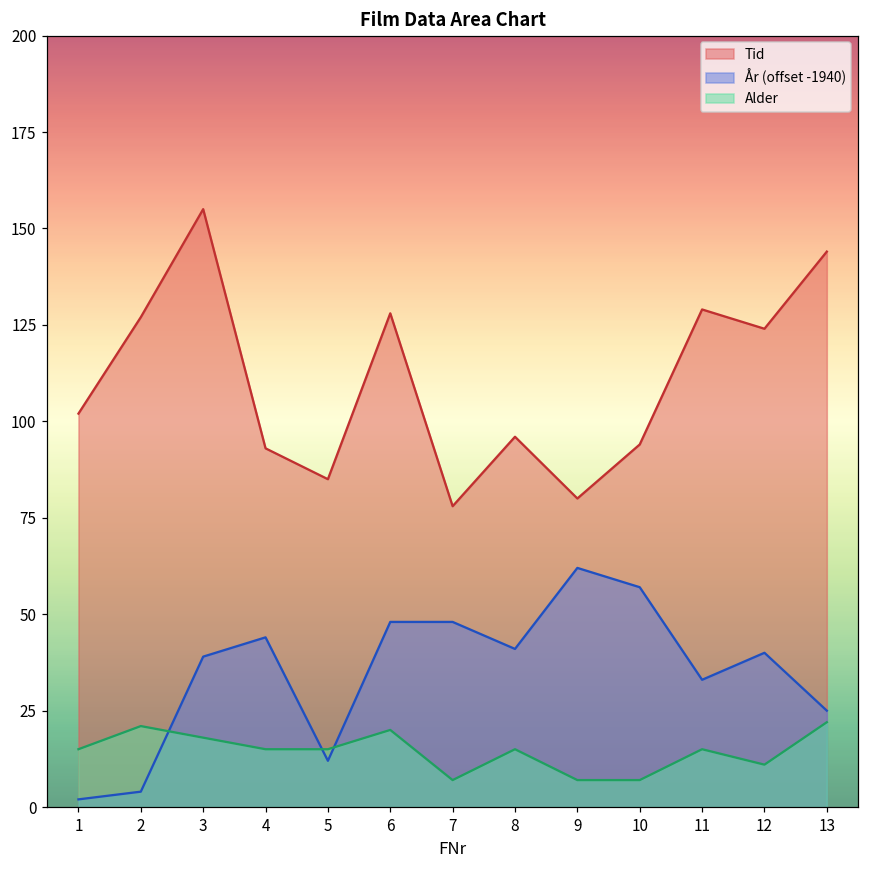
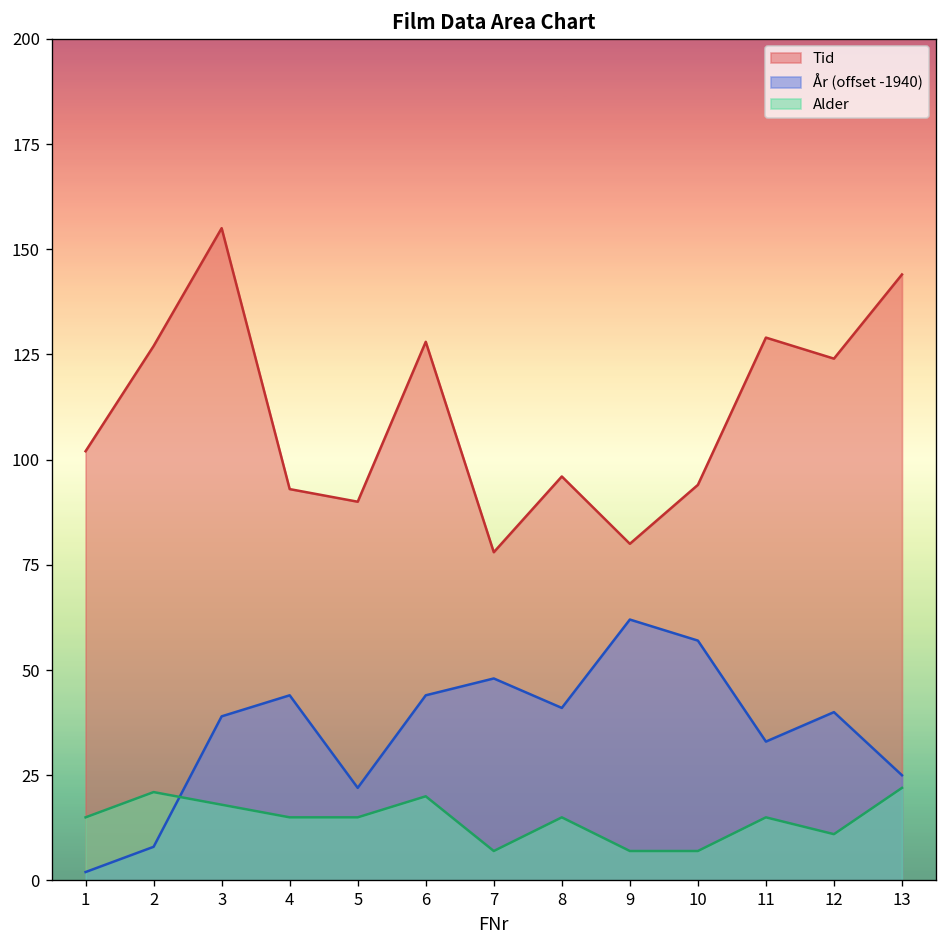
  {
    "Tid": {
      "1": 102,
      "2": 127,
      "3": 155,
      "4": 93,
-     "5": 85,
+     "5": 90,
      "6": 128,
      "7": 78,
      "8": 96,
      "9": 80,
      "10": 94,
      "11": 129,
      "12": 124,
      "13": 144
    },
    "År (offset -1940)": {
      "1": 2,
-     "2": 4,
+     "2": 8,
      "3": 39,
      "4": 44,
-     "5": 12,
-     "6": 48,
+     "5": 22,
+     "6": 44,
      "7": 48,
      "8": 41,
      "9": 62,
      "10": 57,
      "11": 33,
      "12": 40,
      "13": 25
    },
    "Alder": {
      "1": 15,
      "2": 21,
      "3": 18,
      "4": 15,
      "5": 15,
      "6": 20,
      "7": 7,
      "8": 15,
      "9": 7,
      "10": 7,
      "11": 15,
      "12": 11,
      "13": 22
    }
  }
